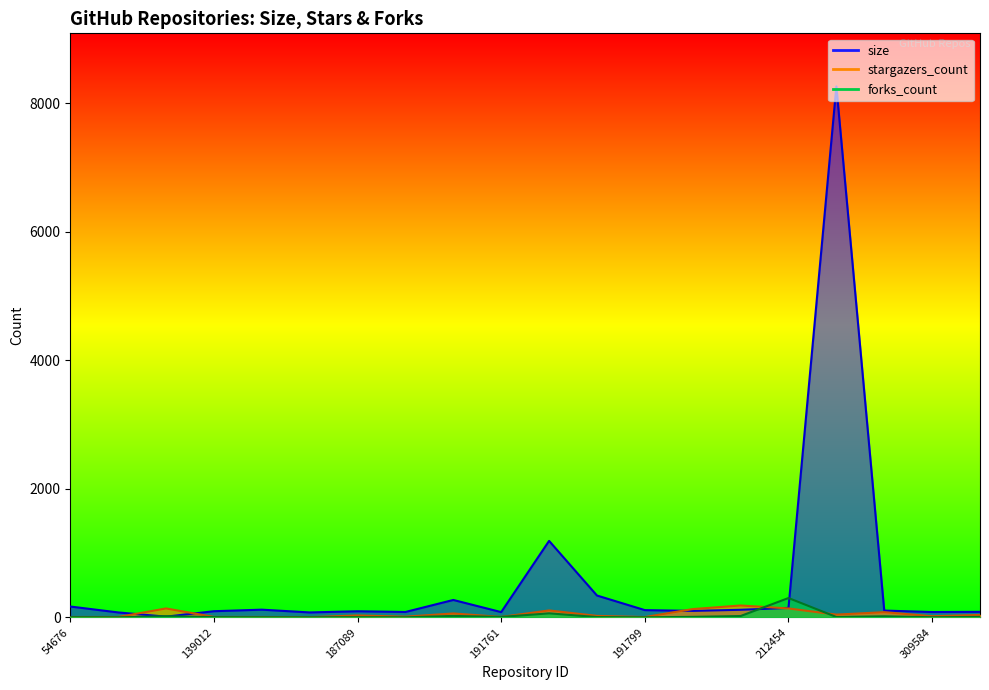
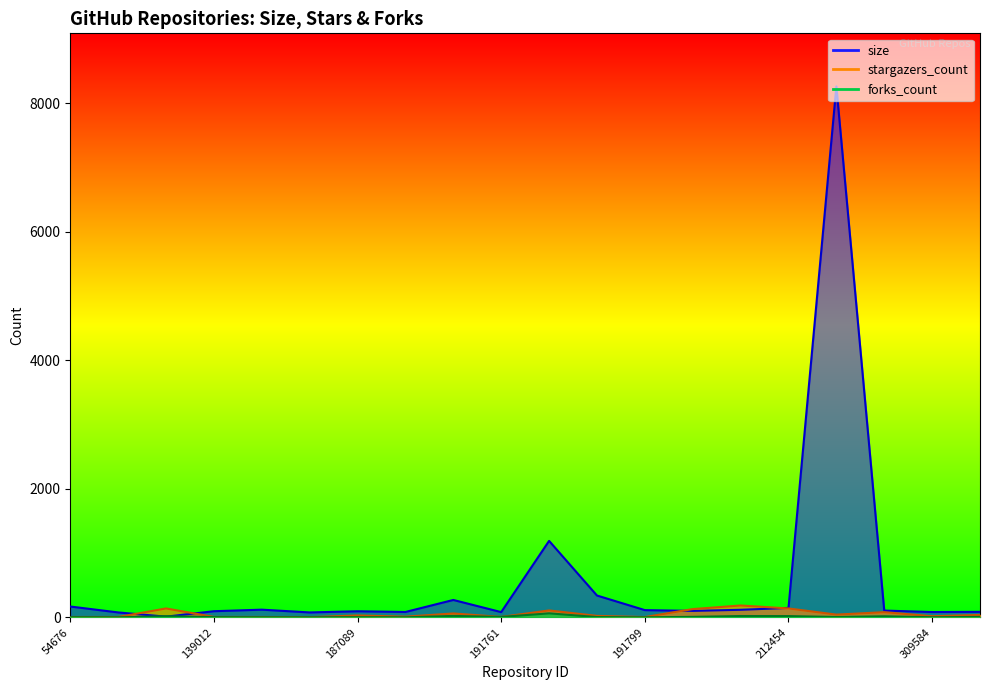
  {
    "size": {
      "54676": 200,
      "139012": 100,
      "187089": 100,
      "191761": 100,
      "191799": 100,
      "309584": 100
    },
    "forks_count": {
-     "212454": 300
+     "212454": 0
    }
  }
